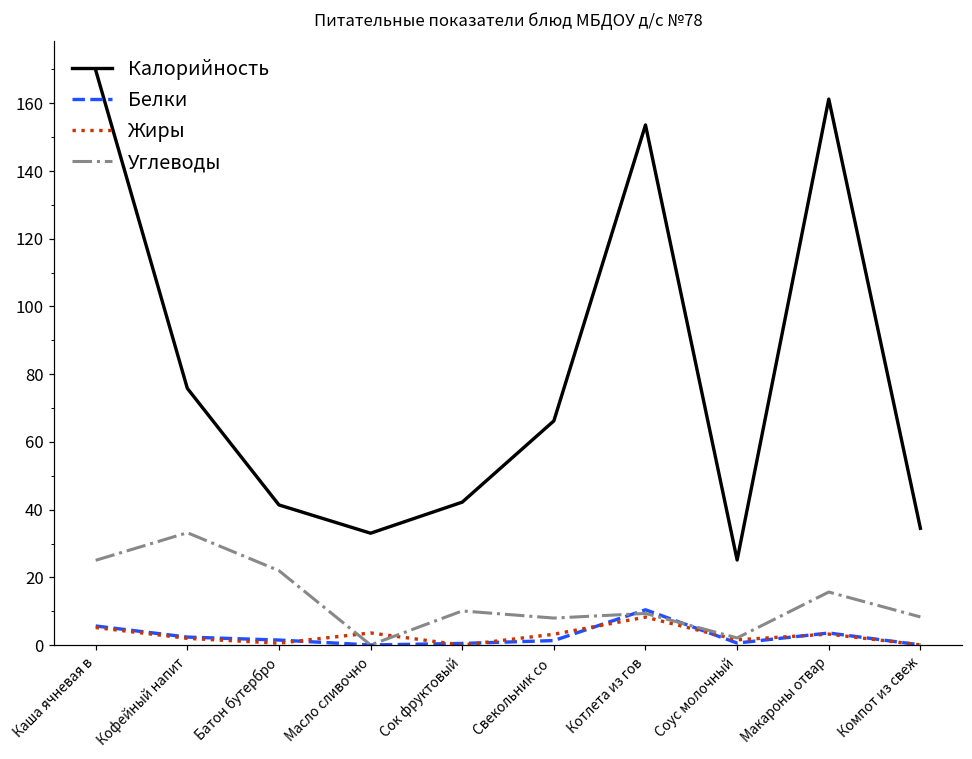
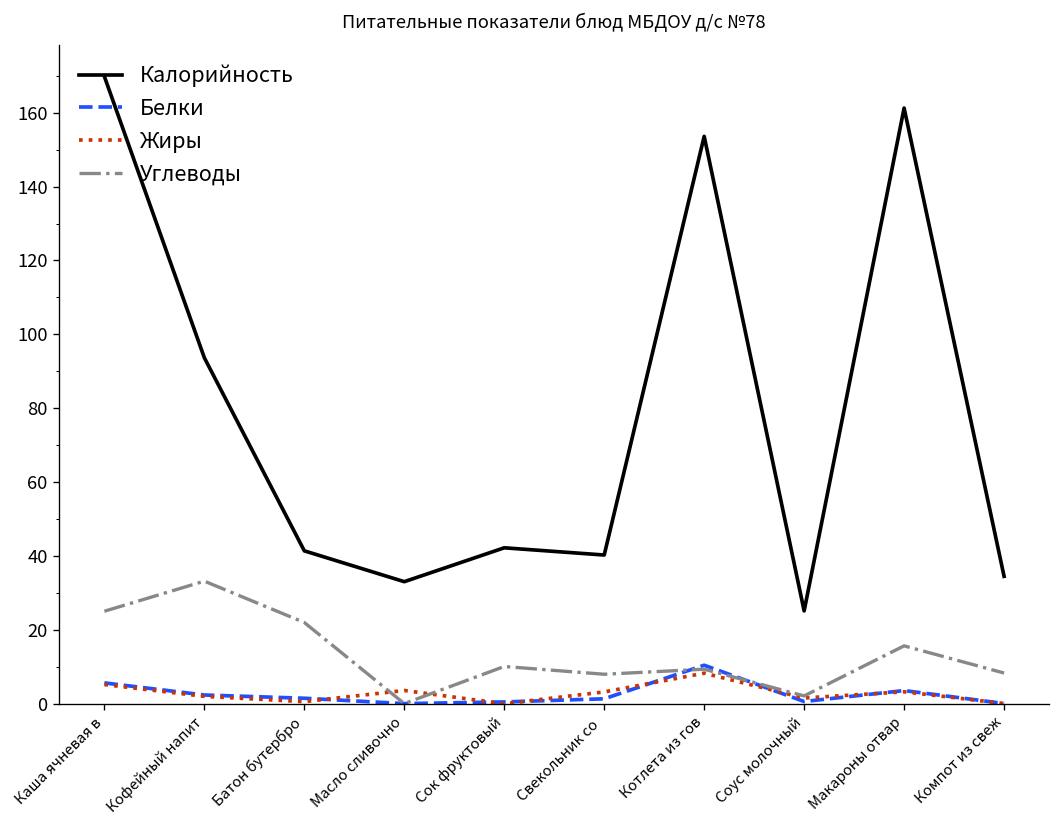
  {
    "Калорийность": {
      "Каша ячневая в": 170,
-     "Кофейный напит": 76,
+     "Кофейный напит": 94,
      "Батон бутербро": 41,
      "Масло сливочно": 33,
      "Сок фруктовый": 42,
-     "Свекольник со": 66,
+     "Свекольник со": 40,
      "Котлета из гов": 154,
      "Соус молочный": 25,
      "Макароны отвар": 161,
      "Компот из свеж": 35
    },
    "Белки": {
      "Батон бутербро": 2,
      "Свекольник со": 1,
      "Котлета из гов": 10,
      "Соус молочный": 1
    },
    "Жиры": {
      "Батон бутербро": 1,
      "Масло сливочно": 4,
      "Свекольник со": 3,
      "Котлета из гов": 8
    },
    "Углеводы": {
      "Каша ячневая в": 25,
      "Кофейный напит": 33,
      "Батон бутербро": 22,
      "Сок фруктовый": 10,
      "Свекольник со": 8,
      "Котлета из гов": 9,
      "Макароны отвар": 16,
      "Компот из свеж": 8
    }
  }
